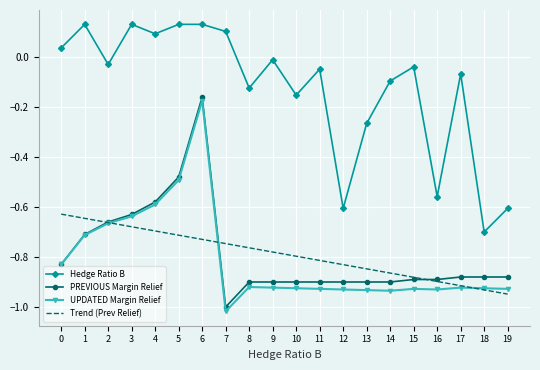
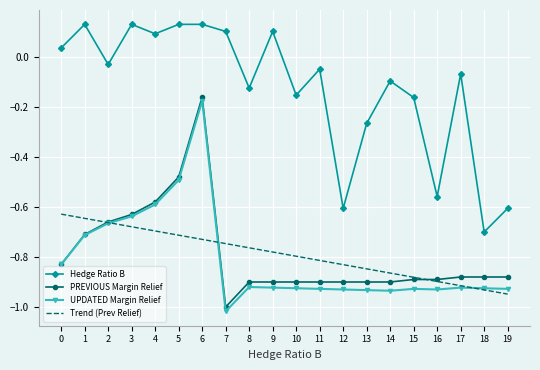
  {
    "Hedge Ratio B": {
      "0": 0.04,
      "1": 0.13,
      "2": -0.03,
      "3": 0.13,
      "4": 0.09,
      "5": 0.13,
      "6": 0.13,
      "7": 0.10,
      "8": -0.12,
-     "9": -0.01,
+     "9": 0.10,
      "10": -0.15,
      "11": -0.05,
      "12": -0.61,
      "13": -0.27,
      "14": -0.10,
-     "15": -0.04,
+     "15": -0.16,
      "16": -0.56,
      "17": -0.07,
      "18": -0.70,
      "19": -0.61
    },
    "UPDATED Margin Relief": {
      "5": -0.49,
      "6": -0.18,
      "7": -1.02,
      "8": -0.92,
      "9": -0.92,
      "10": -0.93,
      "11": -0.93,
      "12": -0.93,
      "13": -0.93,
      "14": -0.94,
      "15": -0.93,
      "16": -0.93,
      "19": -0.93
    }
  }
